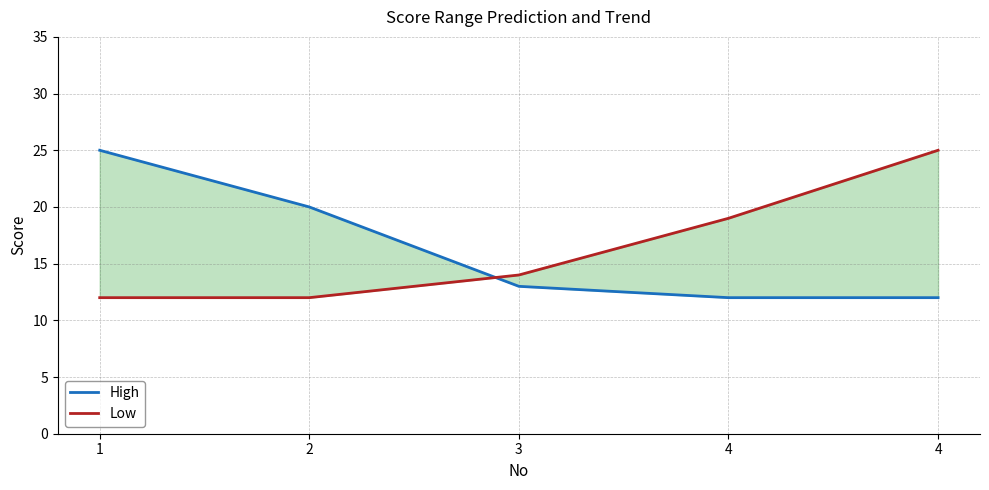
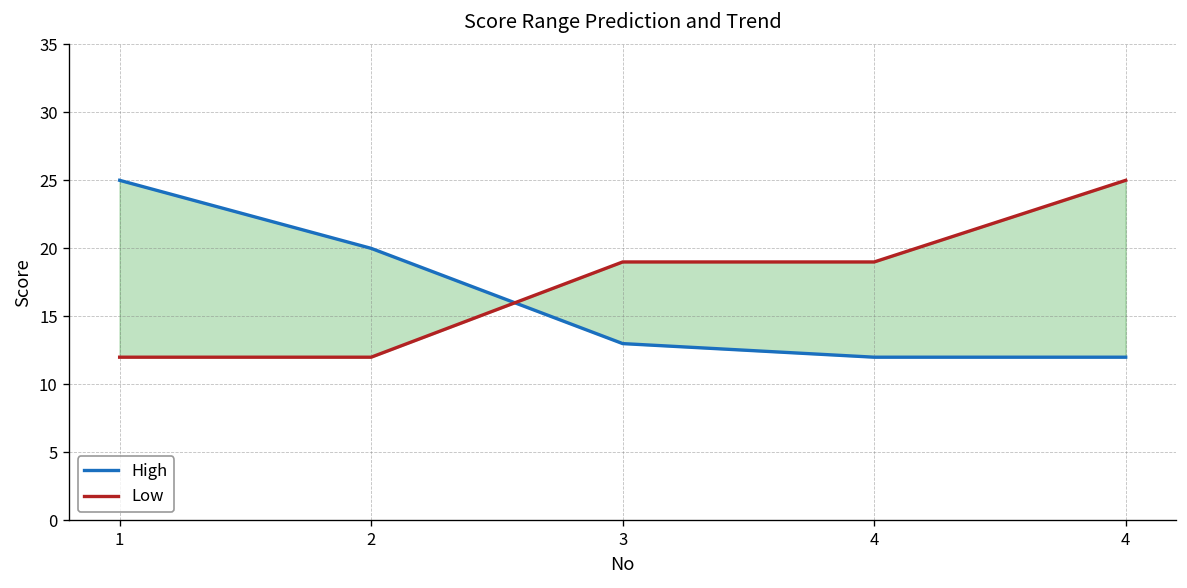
  {
    "High": {
      "3": 13
    },
    "Low": {
      "1": 12,
      "2": 12,
-     "3": 14
+     "3": 19
    }
  }
